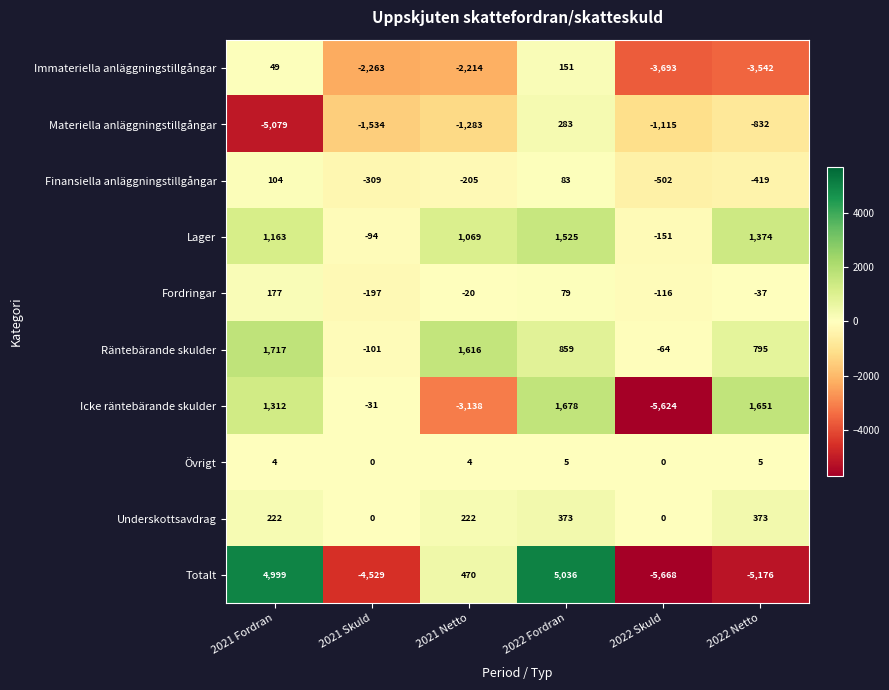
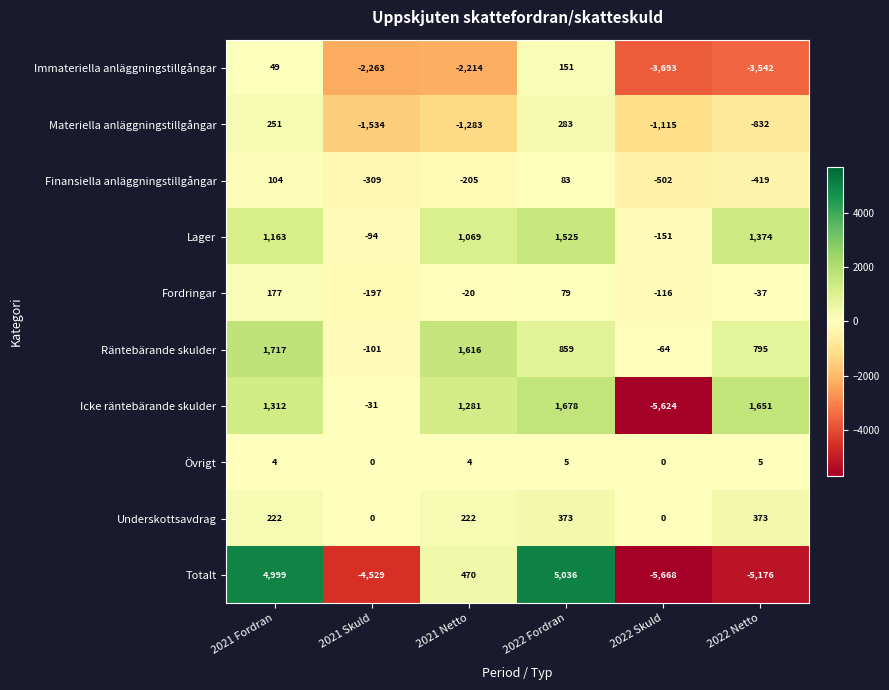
  {
    "Immateriella anläggningstillgångar": {
      "2021 Fordran": "49",
      "2021 Skuld": "-2,263",
      "2021 Netto": "-2,214",
      "2022 Fordran": "151",
      "2022 Skuld": "-3,693",
      "2022 Netto": "-3,542"
    },
    "Materiella anläggningstillgångar": {
-     "2021 Fordran": "-5,079",
+     "2021 Fordran": "251",
      "2021 Skuld": "-1,534",
      "2021 Netto": "-1,283",
      "2022 Fordran": "283",
      "2022 Skuld": "-1,115",
      "2022 Netto": "-832"
    },
    "Finansiella anläggningstillgångar": {
      "2021 Fordran": "104",
      "2021 Skuld": "-309",
      "2021 Netto": "-205",
      "2022 Fordran": "83",
      "2022 Skuld": "-502",
      "2022 Netto": "-419"
    },
    "Lager": {
      "2021 Fordran": "1,163",
      "2021 Skuld": "-94",
      "2021 Netto": "1,069",
      "2022 Fordran": "1,525",
      "2022 Skuld": "-151",
      "2022 Netto": "1,374"
    },
    "Fordringar": {
      "2021 Fordran": "177",
      "2021 Skuld": "-197",
      "2021 Netto": "-20",
      "2022 Fordran": "79",
      "2022 Skuld": "-116",
      "2022 Netto": "-37"
    },
    "Räntebärande skulder": {
      "2021 Fordran": "1,717",
      "2021 Skuld": "-101",
      "2021 Netto": "1,616",
      "2022 Fordran": "859",
      "2022 Skuld": "-64",
      "2022 Netto": "795"
    },
    "Icke räntebärande skulder": {
      "2021 Fordran": "1,312",
      "2021 Skuld": "-31",
-     "2021 Netto": "-3,138",
+     "2021 Netto": "1,281",
      "2022 Fordran": "1,678",
      "2022 Skuld": "-5,624",
      "2022 Netto": "1,651"
    },
    "Övrigt": {
      "2021 Fordran": "4",
      "2021 Skuld": "0",
      "2021 Netto": "4",
      "2022 Fordran": "5",
      "2022 Skuld": "0",
      "2022 Netto": "5"
    },
    "Underskottsavdrag": {
      "2021 Fordran": "222",
      "2021 Skuld": "0",
      "2021 Netto": "222",
      "2022 Fordran": "373",
      "2022 Skuld": "0",
      "2022 Netto": "373"
    },
    "Totalt": {
      "2021 Fordran": "4,999",
      "2021 Skuld": "-4,529",
      "2021 Netto": "470",
      "2022 Fordran": "5,036",
      "2022 Skuld": "-5,668",
      "2022 Netto": "-5,176"
    }
  }
